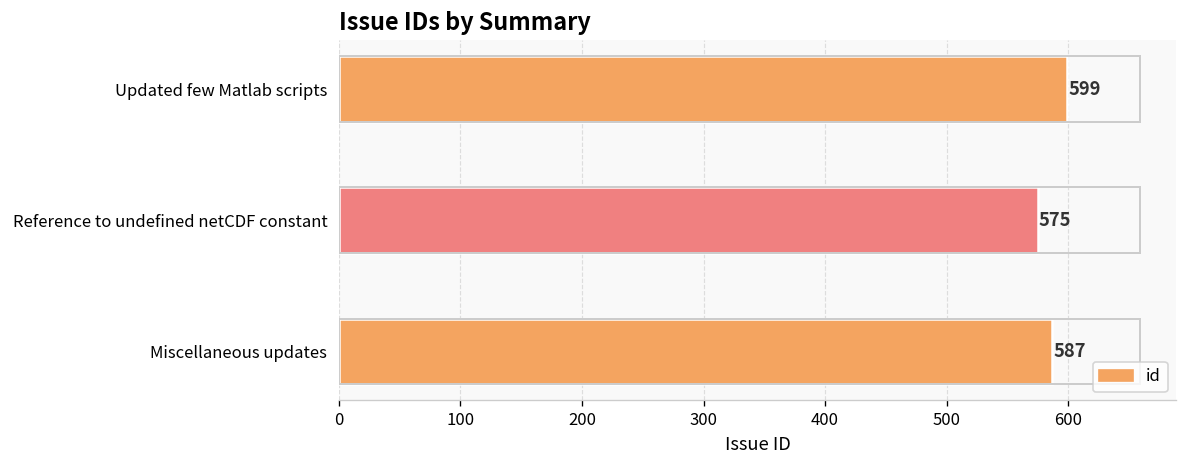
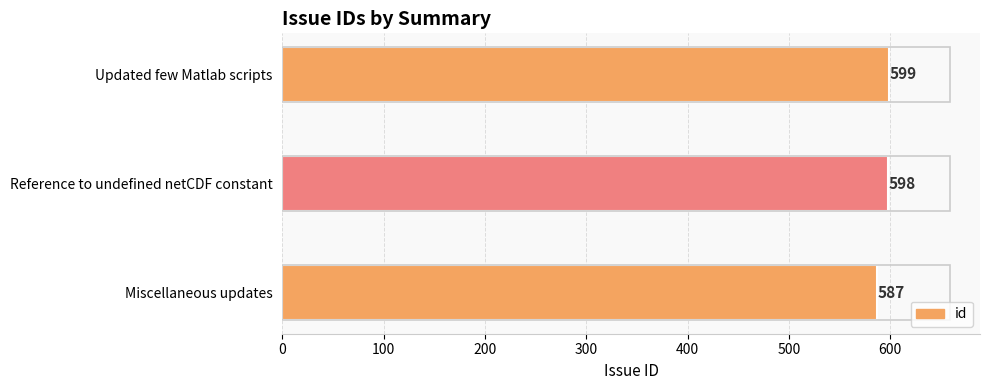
  {
    "Updated few Matlab scripts": 599,
-   "Reference to undefined netCDF constant": 575,
+   "Reference to undefined netCDF constant": 598,
    "Miscellaneous updates": 587
  }
